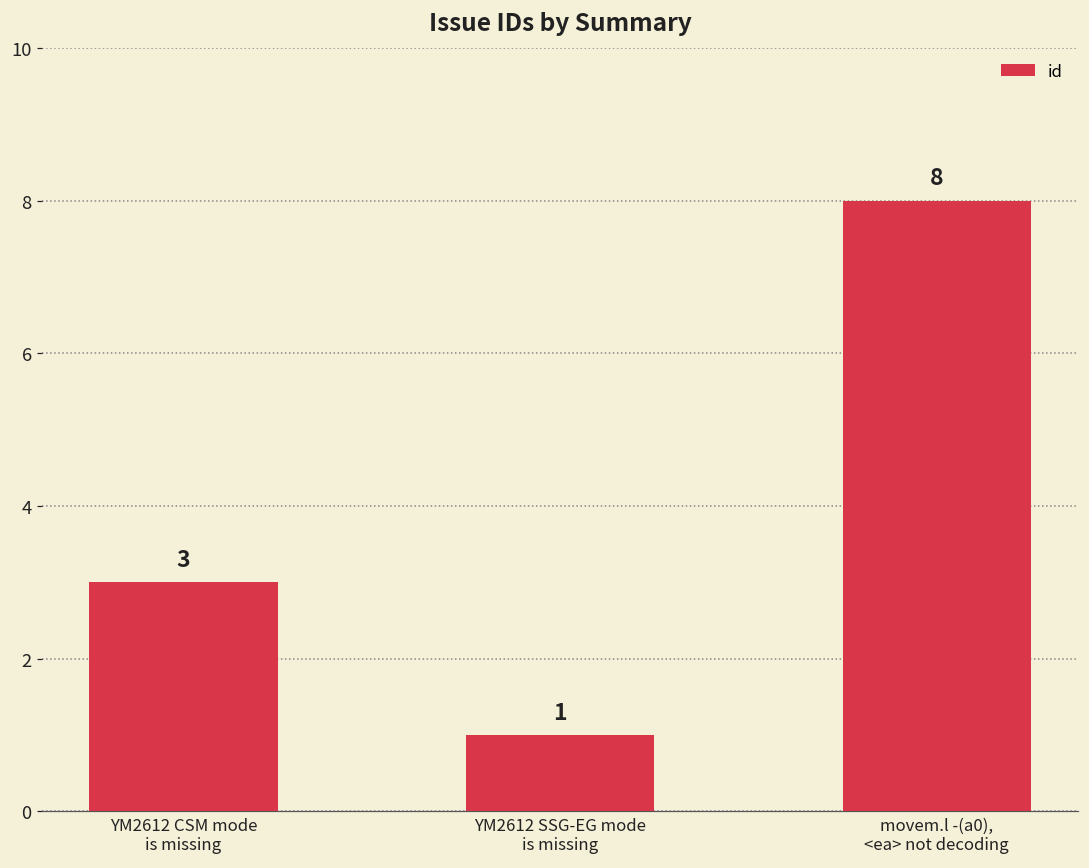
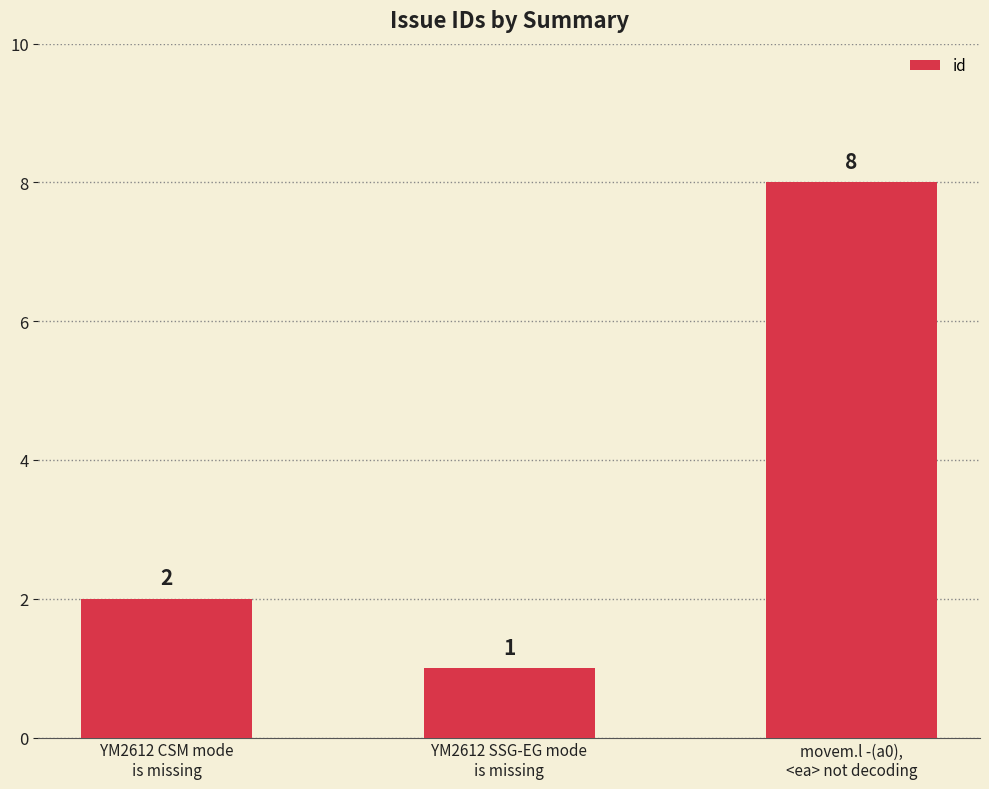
  {
-   "YM2612 CSM mode is missing": 3,
+   "YM2612 CSM mode is missing": 2,
    "YM2612 SSG-EG mode is missing": 1,
    "movem.l -(a0), <ea> not decoding": 8
  }
